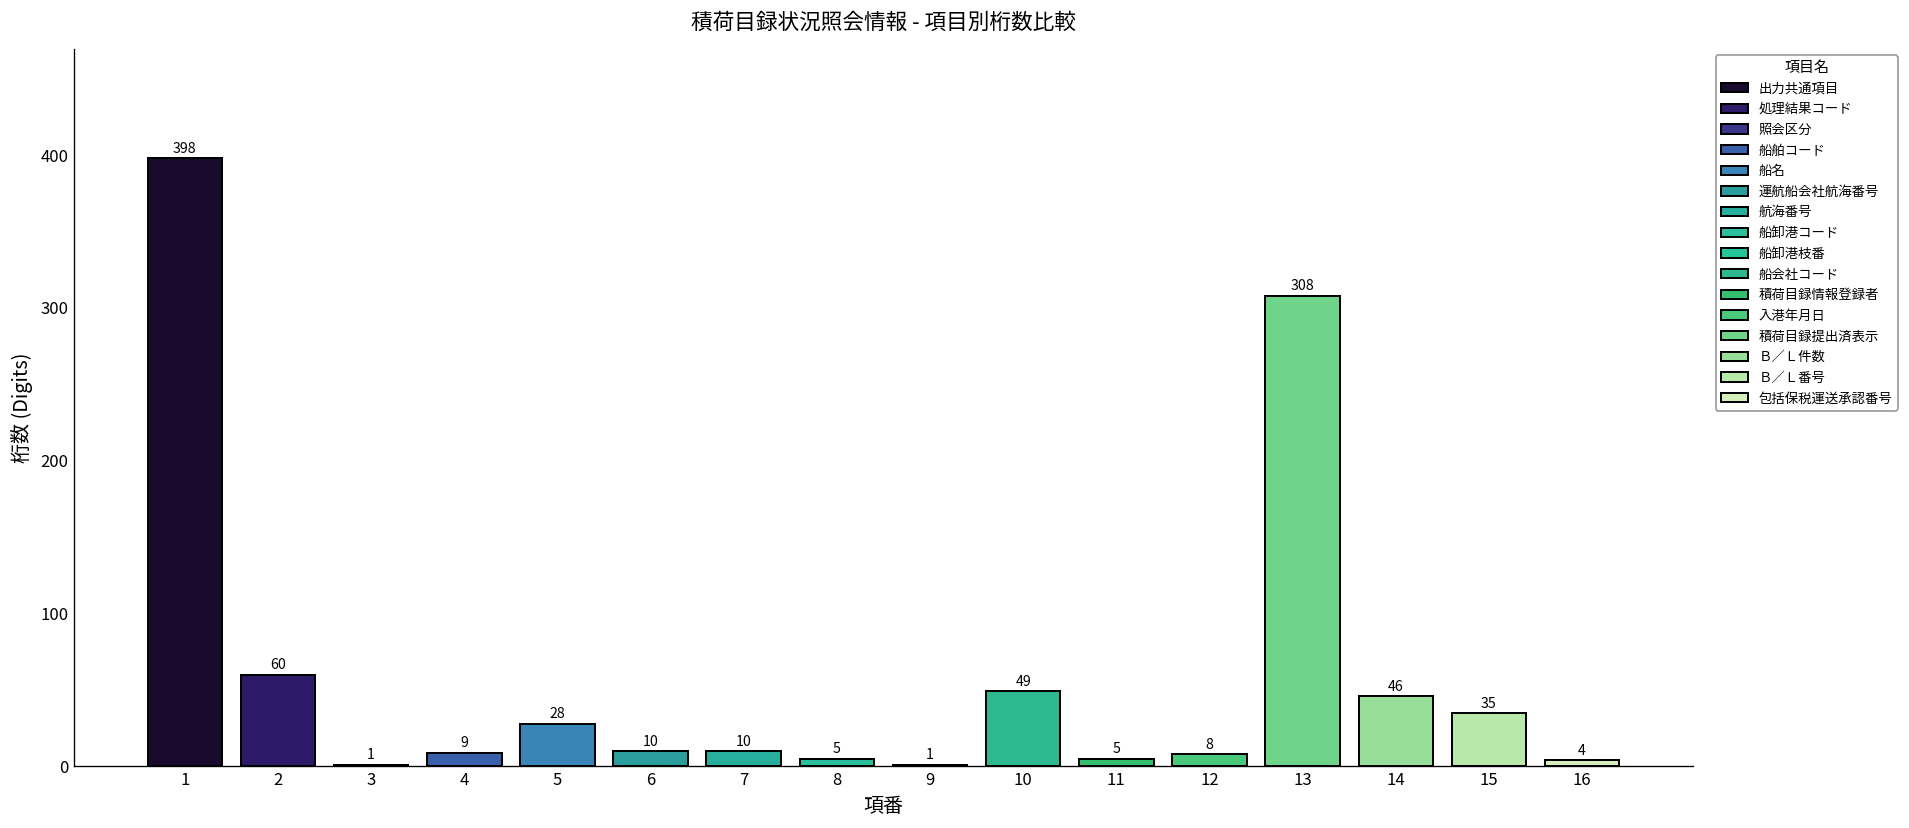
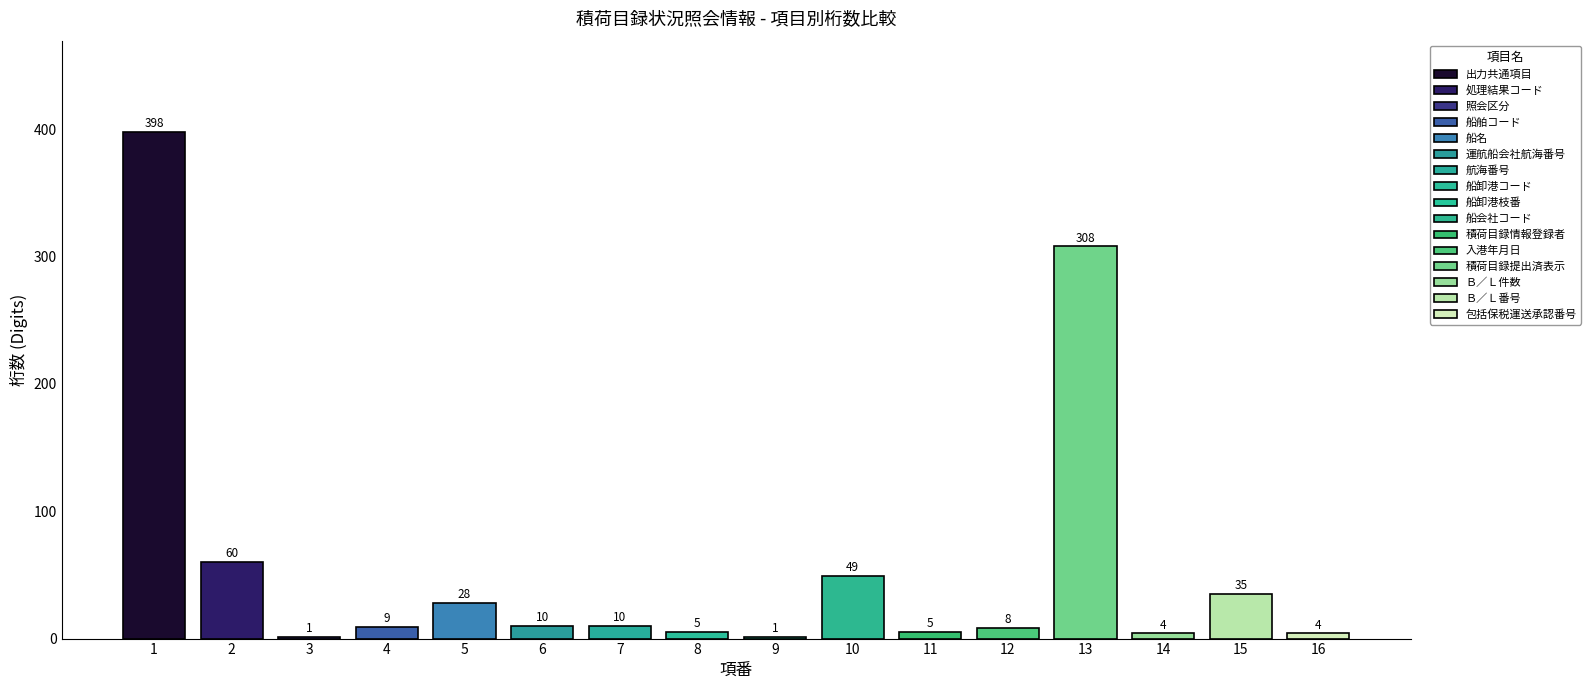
  {
    "1": 398,
    "2": 60,
    "3": 1,
    "4": 9,
    "5": 28,
    "6": 10,
    "7": 10,
    "8": 5,
    "9": 1,
    "10": 49,
    "11": 5,
    "12": 8,
    "13": 308,
-   "14": 46,
+   "14": 4,
    "15": 35,
    "16": 4
  }
